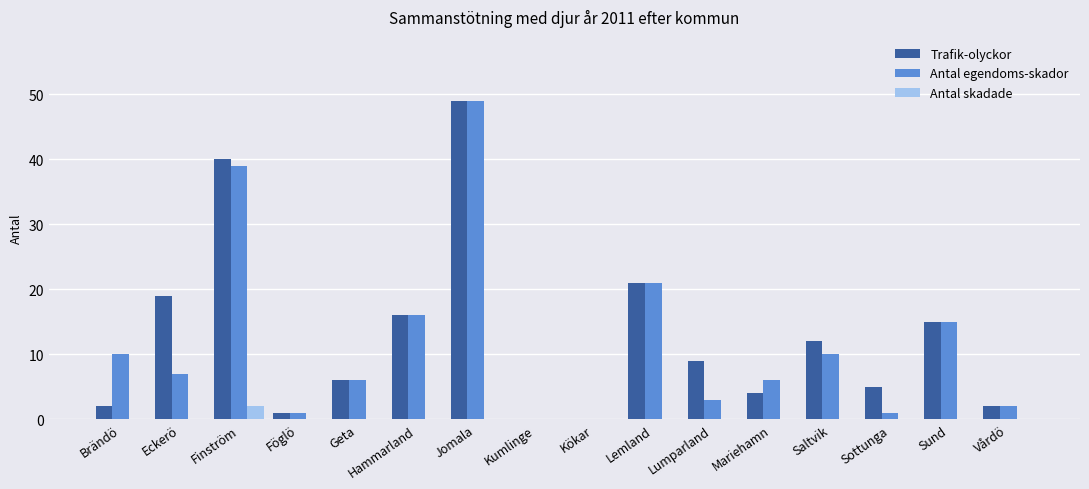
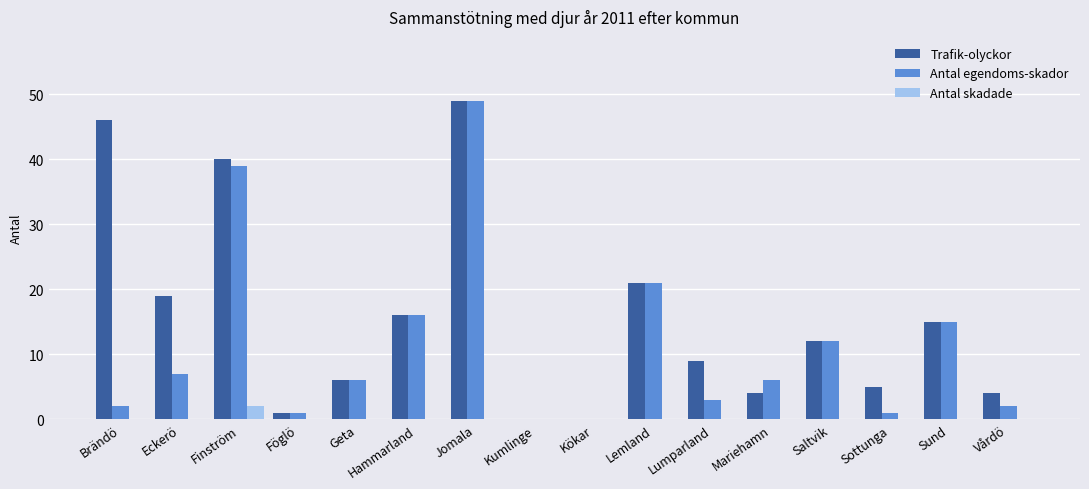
  {
    "Trafik-olyckor": {
-     "Brändö": 2,
+     "Brändö": 46,
      "Eckerö": 19,
      "Finström": 40,
      "Föglö": 1,
      "Geta": 6,
      "Hammarland": 16,
      "Jomala": 49,
      "Kumlinge": 0,
      "Kökar": 0,
      "Lemland": 21,
      "Lumparland": 9,
      "Mariehamn": 4,
      "Saltvik": 12,
      "Sottunga": 5,
      "Sund": 15,
-     "Vårdö": 2
+     "Vårdö": 4
    },
    "Antal egendoms-skador": {
-     "Brändö": 10,
+     "Brändö": 2,
      "Eckerö": 7,
      "Finström": 39,
      "Föglö": 1,
      "Geta": 6,
      "Hammarland": 16,
      "Jomala": 49,
      "Kumlinge": 0,
      "Kökar": 0,
      "Lemland": 21,
      "Lumparland": 3,
      "Mariehamn": 6,
-     "Saltvik": 10,
+     "Saltvik": 12,
      "Sottunga": 1,
      "Sund": 15,
      "Vårdö": 2
    },
    "Antal skadade": {
      "Brändö": 0,
      "Eckerö": 0,
      "Finström": 2,
      "Föglö": 0,
      "Geta": 0,
      "Hammarland": 0,
      "Jomala": 0,
      "Kumlinge": 0,
      "Kökar": 0,
      "Lemland": 0,
      "Lumparland": 0,
      "Mariehamn": 0,
      "Saltvik": 0,
      "Sottunga": 0,
      "Sund": 0,
      "Vårdö": 0
    }
  }
